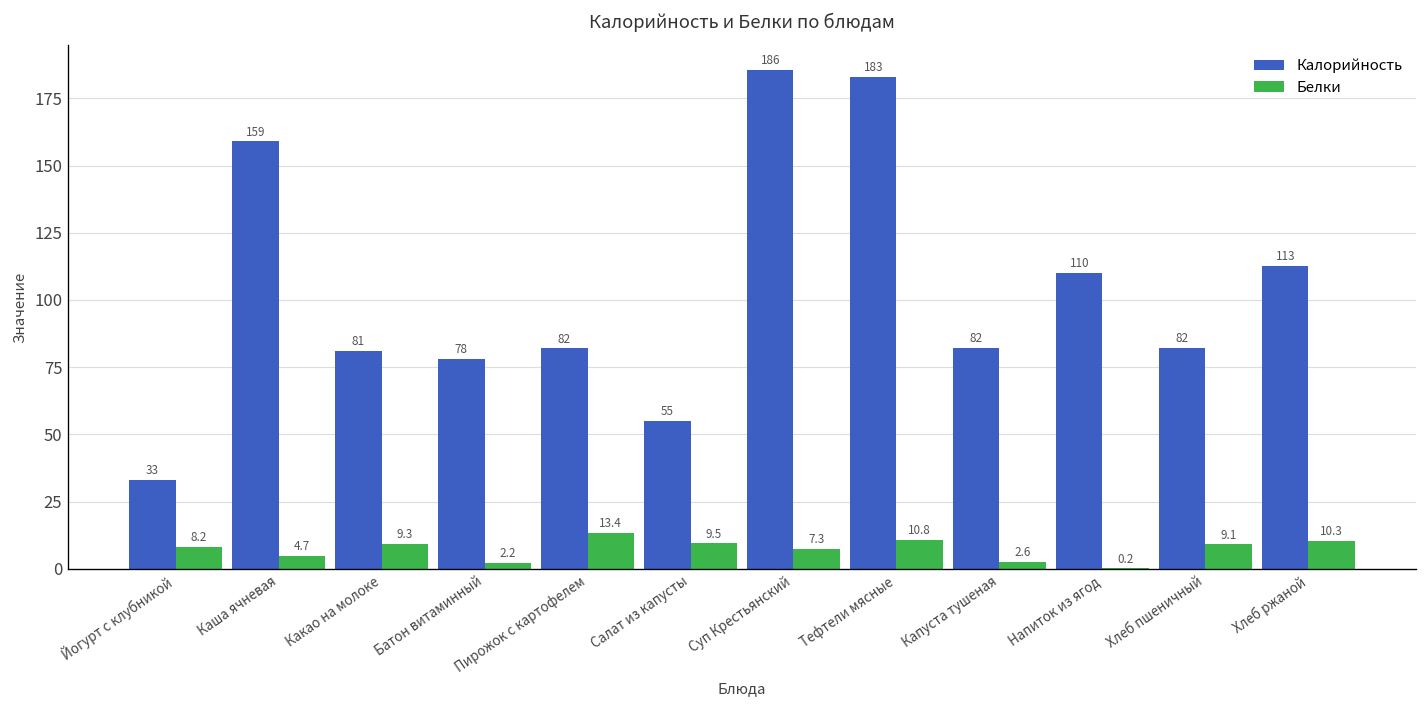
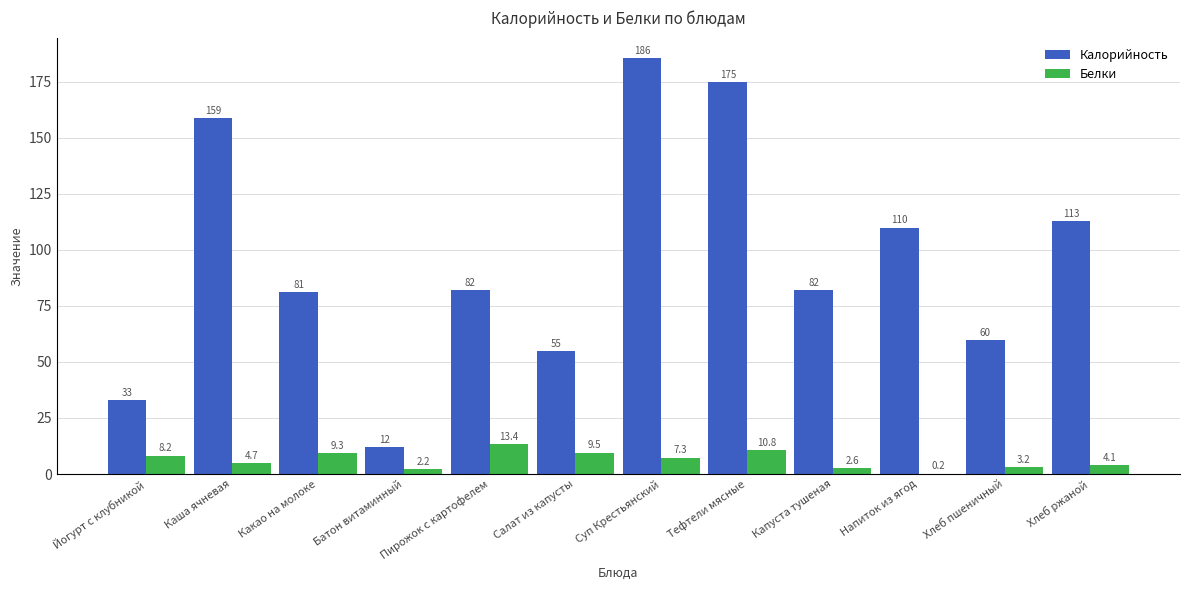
  {
    "Калорийность": {
      "Йогурт с клубникой": 33,
      "Каша ячневая": 159,
      "Какао на молоке": 81,
-     "Батон витаминный": 78,
+     "Батон витаминный": 12,
      "Пирожок с картофелем": 82,
      "Салат из капусты": 55,
      "Суп Крестьянский": 186,
-     "Тефтели мясные": 183,
+     "Тефтели мясные": 175,
      "Капуста тушеная": 82,
      "Напиток из ягод": 110,
-     "Хлеб пшеничный": 82,
+     "Хлеб пшеничный": 60,
      "Хлеб ржаной": 113
    },
    "Белки": {
      "Йогурт с клубникой": 8.2,
      "Каша ячневая": 4.7,
      "Какао на молоке": 9.3,
      "Батон витаминный": 2.2,
      "Пирожок с картофелем": 13.4,
      "Салат из капусты": 9.5,
      "Суп Крестьянский": 7.3,
      "Тефтели мясные": 10.8,
      "Капуста тушеная": 2.6,
      "Напиток из ягод": 0.2,
-     "Хлеб пшеничный": 9.1,
-     "Хлеб ржаной": 10.3
+     "Хлеб пшеничный": 3.2,
+     "Хлеб ржаной": 4.1
    }
  }
